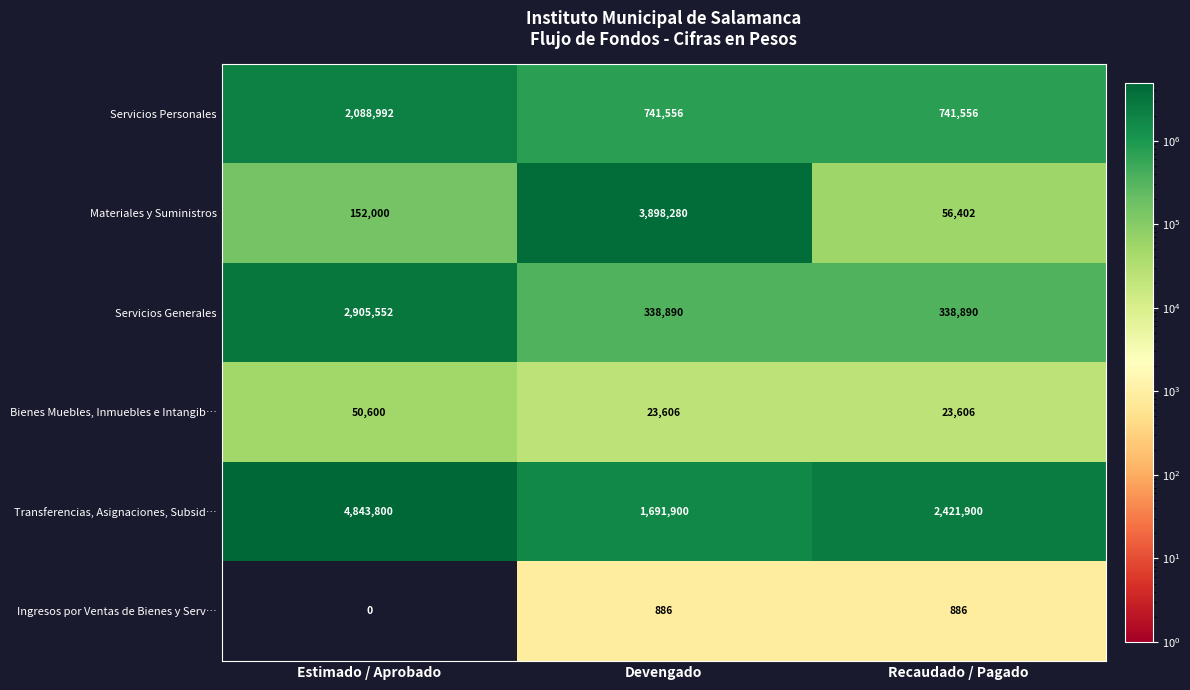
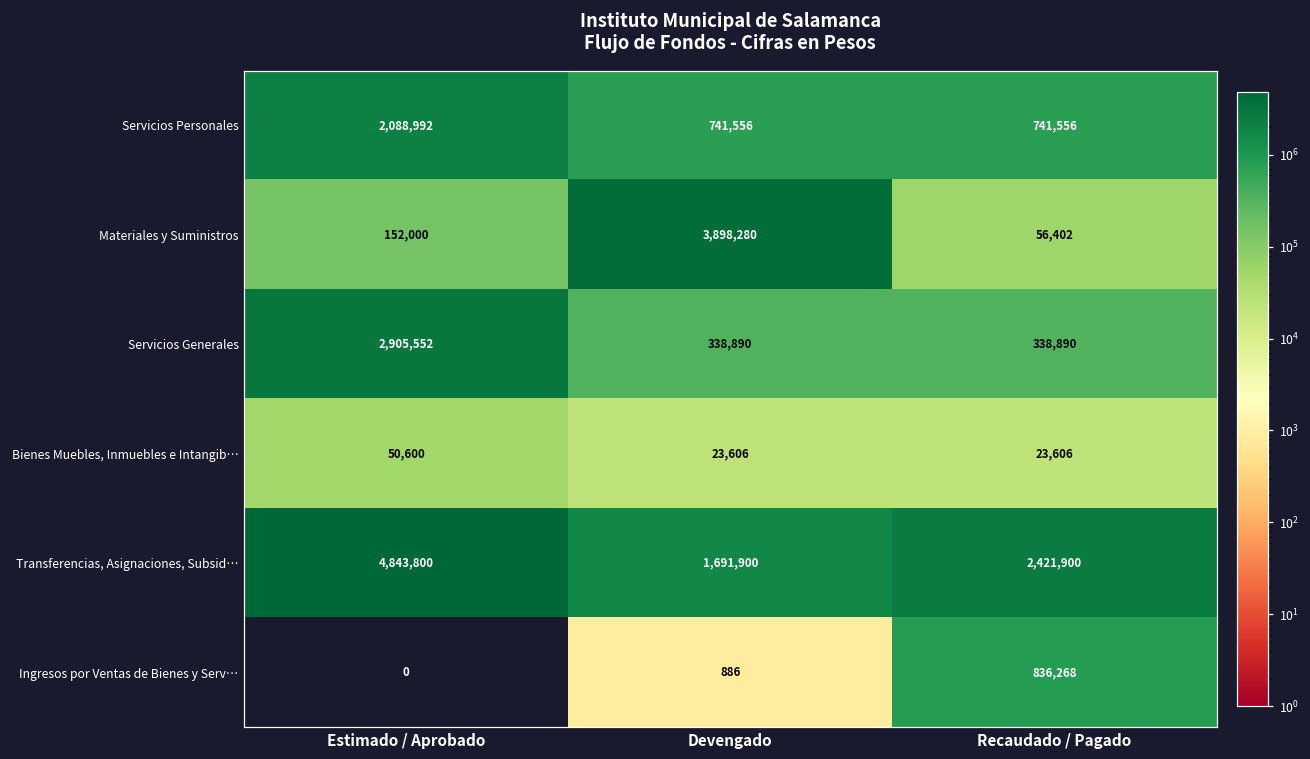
  {
    "Servicios Personales": {
      "Estimado / Aprobado": "2,088,992",
      "Devengado": "741,556",
      "Recaudado / Pagado": "741,556"
    },
    "Materiales y Suministros": {
      "Estimado / Aprobado": "152,000",
      "Devengado": "3,898,280",
      "Recaudado / Pagado": "56,402"
    },
    "Servicios Generales": {
      "Estimado / Aprobado": "2,905,552",
      "Devengado": "338,890",
      "Recaudado / Pagado": "338,890"
    },
    "Bienes Muebles, Inmuebles e Intangib…": {
      "Estimado / Aprobado": "50,600",
      "Devengado": "23,606",
      "Recaudado / Pagado": "23,606"
    },
    "Transferencias, Asignaciones, Subsid…": {
      "Estimado / Aprobado": "4,843,800",
      "Devengado": "1,691,900",
      "Recaudado / Pagado": "2,421,900"
    },
    "Ingresos por Ventas de Bienes y Serv…": {
      "Estimado / Aprobado": "0",
      "Devengado": "886",
-     "Recaudado / Pagado": "886"
+     "Recaudado / Pagado": "836,268"
    }
  }
